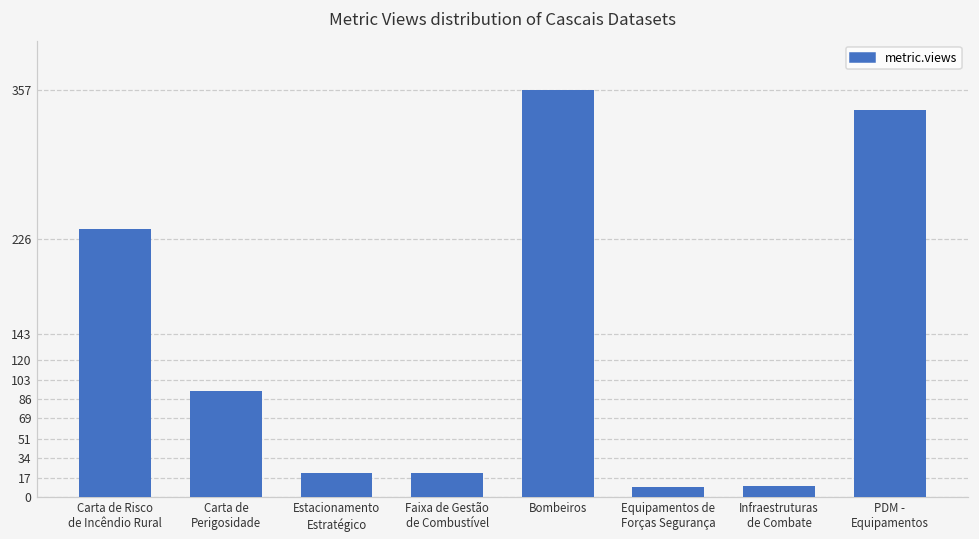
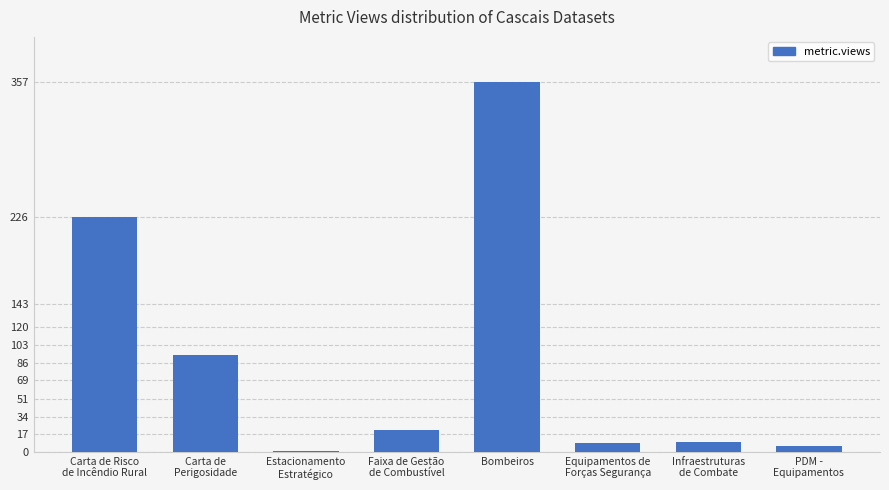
  {
-   "Carta de Risco de Incêndio Rural": 235,
+   "Carta de Risco de Incêndio Rural": 226,
    "Carta de Perigosidade": 93,
-   "Estacionamento Estratégico": 21,
+   "Estacionamento Estratégico": 1,
    "Faixa de Gestão de Combustível": 21,
    "Bombeiros": 357,
    "Equipamentos de Forças Segurança": 9,
    "Infraestruturas de Combate": 10,
-   "PDM - Equipamentos": 339
+   "PDM - Equipamentos": 6
  }
